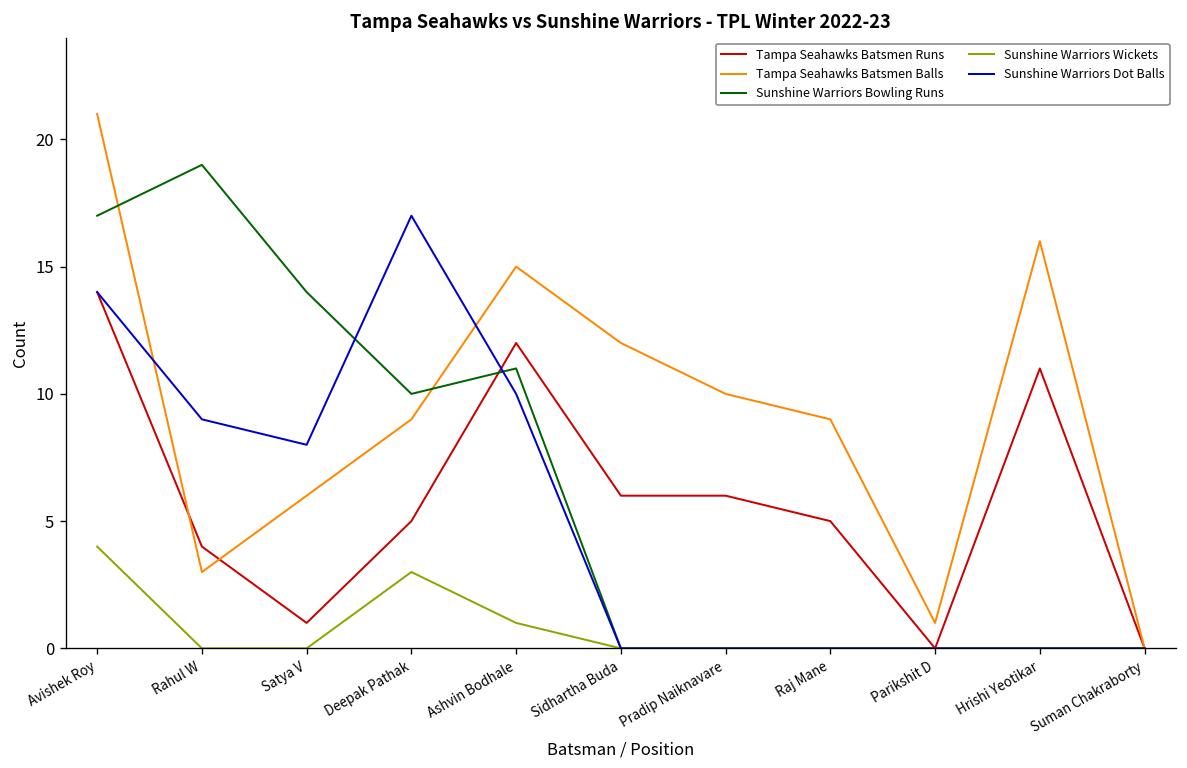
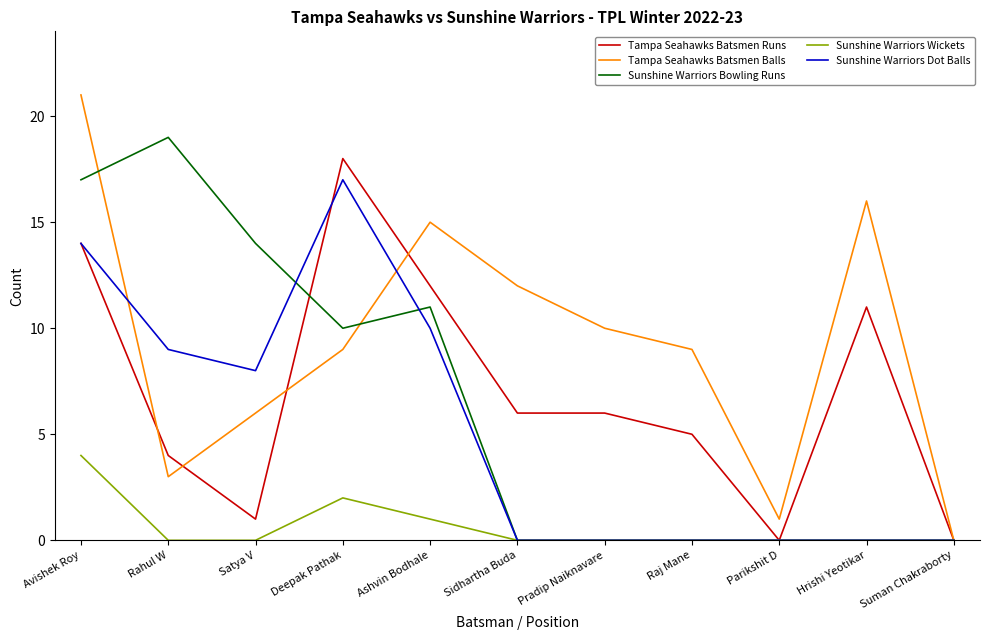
  {
    "Tampa Seahawks Batsmen Runs": {
      "Rahul W": 4,
      "Satya V": 1,
-     "Deepak Pathak": 5,
+     "Deepak Pathak": 18,
      "Ashvin Bodhale": 12,
      "Sidhartha Buda": 6,
      "Pradip Naiknavare": 6,
      "Raj Mane": 5,
      "Hrishi Yeotikar": 11
    },
    "Tampa Seahawks Batsmen Balls": {
      "Avishek Roy": 21,
      "Rahul W": 3,
      "Satya V": 6,
      "Deepak Pathak": 9,
      "Ashvin Bodhale": 15,
      "Sidhartha Buda": 12,
      "Pradip Naiknavare": 10,
      "Raj Mane": 9,
      "Parikshit D": 1,
      "Hrishi Yeotikar": 16
    },
    "Sunshine Warriors Bowling Runs": {
      "Avishek Roy": 17,
      "Rahul W": 19,
      "Satya V": 14,
      "Deepak Pathak": 10,
      "Ashvin Bodhale": 11
    },
    "Sunshine Warriors Wickets": {
      "Avishek Roy": 4,
      "Rahul W": 0,
      "Satya V": 0,
-     "Deepak Pathak": 3,
+     "Deepak Pathak": 2,
      "Ashvin Bodhale": 1
    },
    "Sunshine Warriors Dot Balls": {
      "Rahul W": 9,
      "Satya V": 8,
      "Deepak Pathak": 17,
      "Ashvin Bodhale": 10
    }
  }
